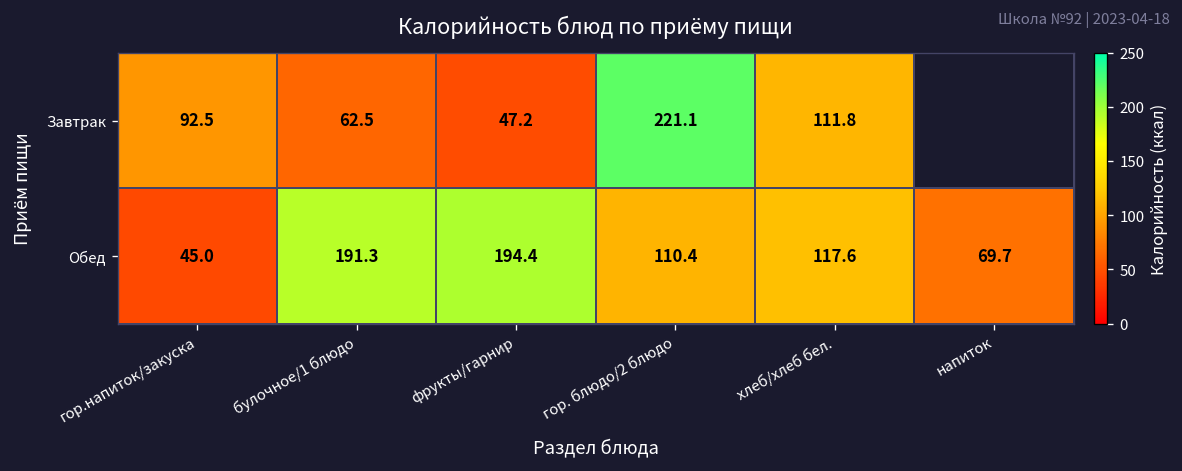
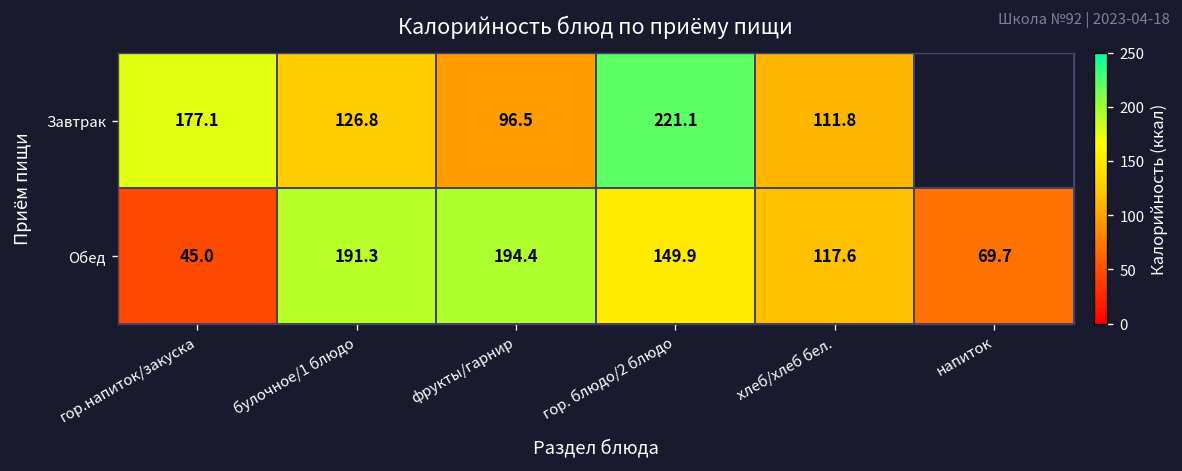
  {
    "Завтрак": {
-     "гор.напиток/закуска": 92.5,
-     "булочное/1 блюдо": 62.5,
-     "фрукты/гарнир": 47.2,
+     "гор.напиток/закуска": 177.1,
+     "булочное/1 блюдо": 126.8,
+     "фрукты/гарнир": 96.5,
      "гор. блюдо/2 блюдо": 221.1,
      "хлеб/хлеб бел.": 111.8
    },
    "Обед": {
      "гор.напиток/закуска": 45.0,
      "булочное/1 блюдо": 191.3,
      "фрукты/гарнир": 194.4,
-     "гор. блюдо/2 блюдо": 110.4,
+     "гор. блюдо/2 блюдо": 149.9,
      "хлеб/хлеб бел.": 117.6,
      "напиток": 69.7
    }
  }
